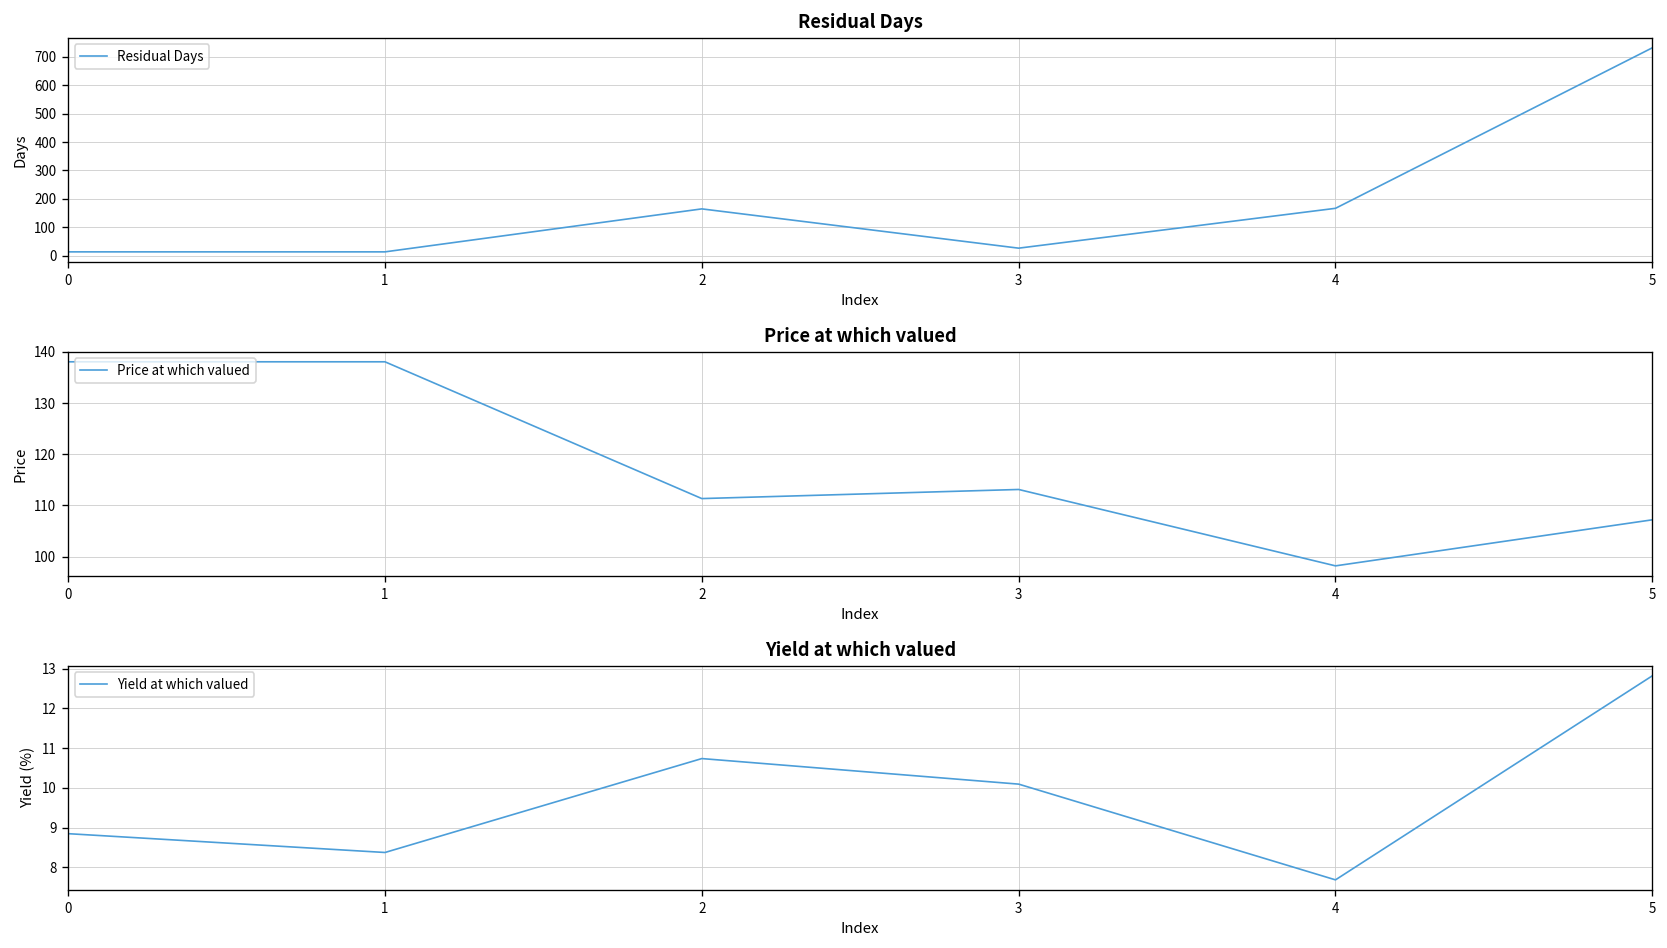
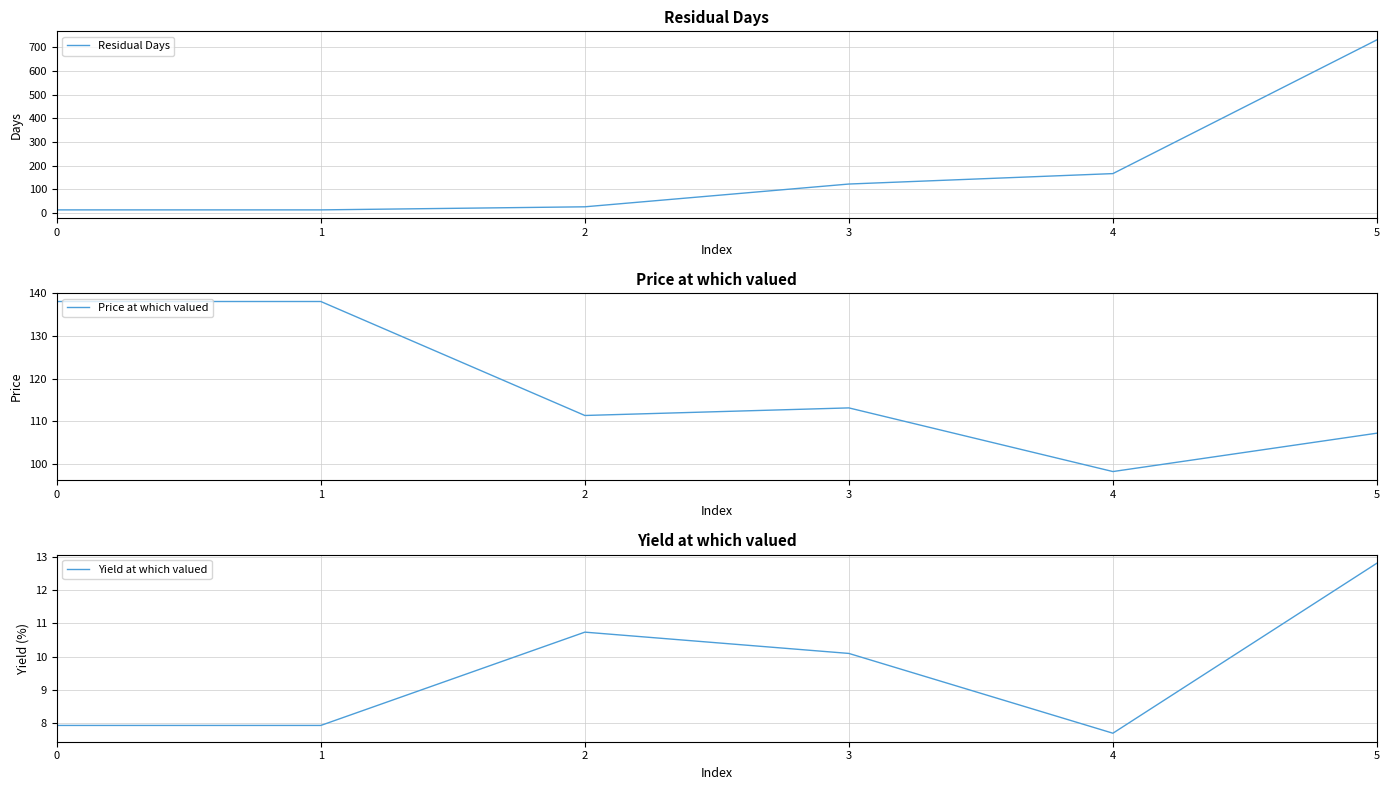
  {
    "Residual Days": {
      "0": 10,
      "1": 10,
-     "2": 170,
-     "3": 30,
+     "2": 30,
+     "3": 120,
      "4": 170,
      "5": 730
    },
    "Price at which valued": {
      "0": 138,
      "1": 138,
      "2": 111,
      "3": 113,
      "4": 98,
      "5": 107
    },
    "Yield at which valued": {
-     "0": 8.8,
-     "1": 8.4,
+     "0": 7.9,
+     "1": 7.9,
      "2": 10.7,
      "3": 10.1,
      "4": 7.7,
      "5": 12.8
    }
  }
